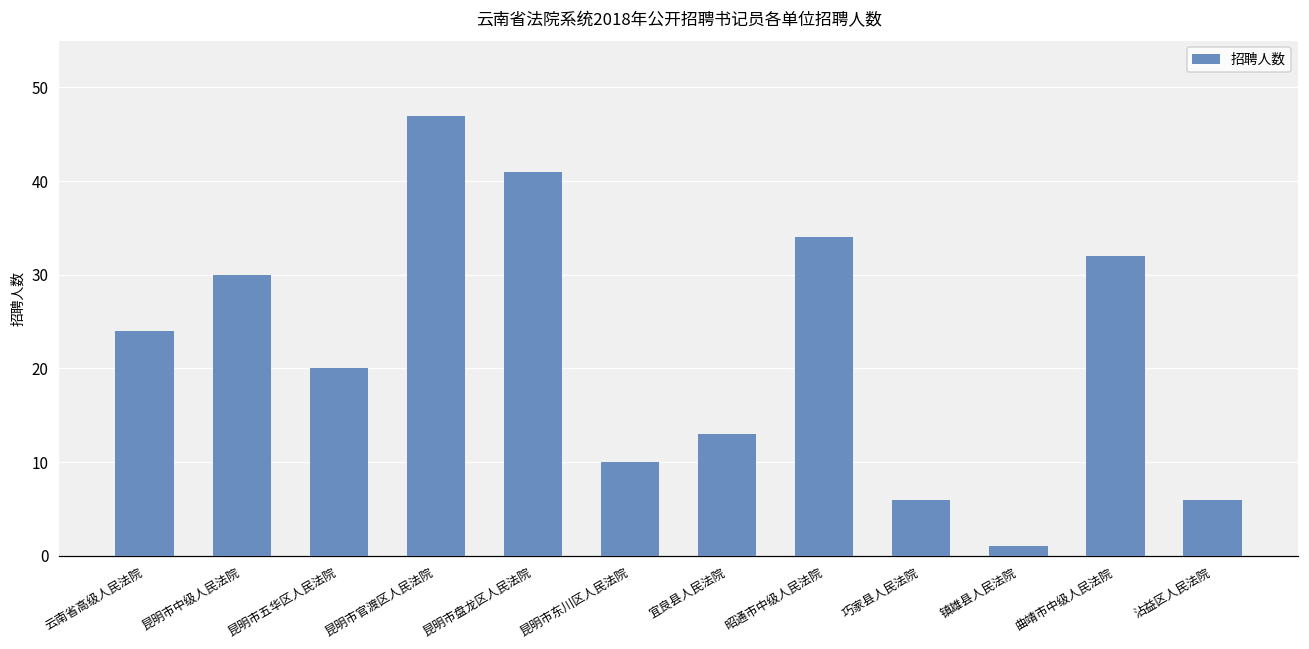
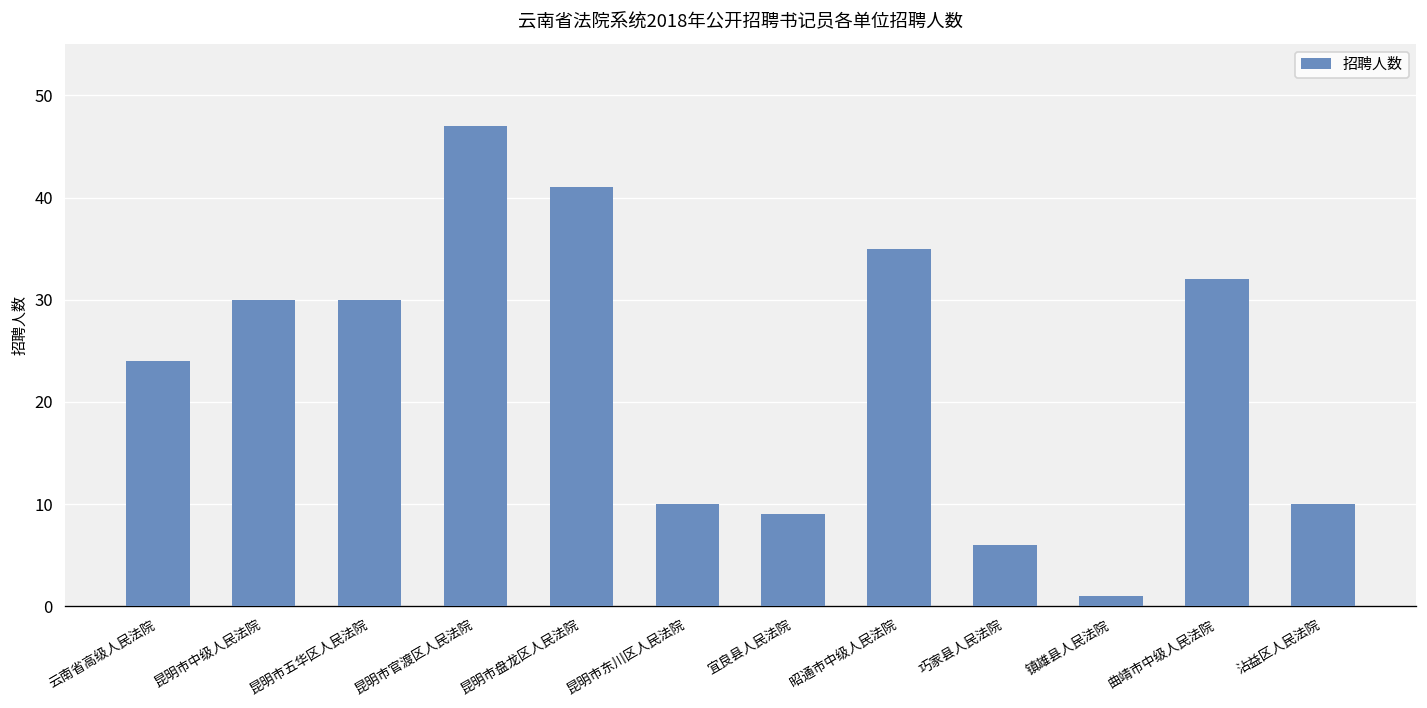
  {
    "云南省高级人民法院": 24,
    "昆明市中级人民法院": 30,
-   "昆明市五华区人民法院": 20,
+   "昆明市五华区人民法院": 30,
    "昆明市官渡区人民法院": 47,
    "昆明市盘龙区人民法院": 41,
    "昆明市东川区人民法院": 10,
-   "宜良县人民法院": 13,
-   "昭通市中级人民法院": 34,
+   "宜良县人民法院": 9,
+   "昭通市中级人民法院": 35,
    "巧家县人民法院": 6,
    "镇雄县人民法院": 1,
    "曲靖市中级人民法院": 32,
-   "沾益区人民法院": 6
+   "沾益区人民法院": 10
  }
